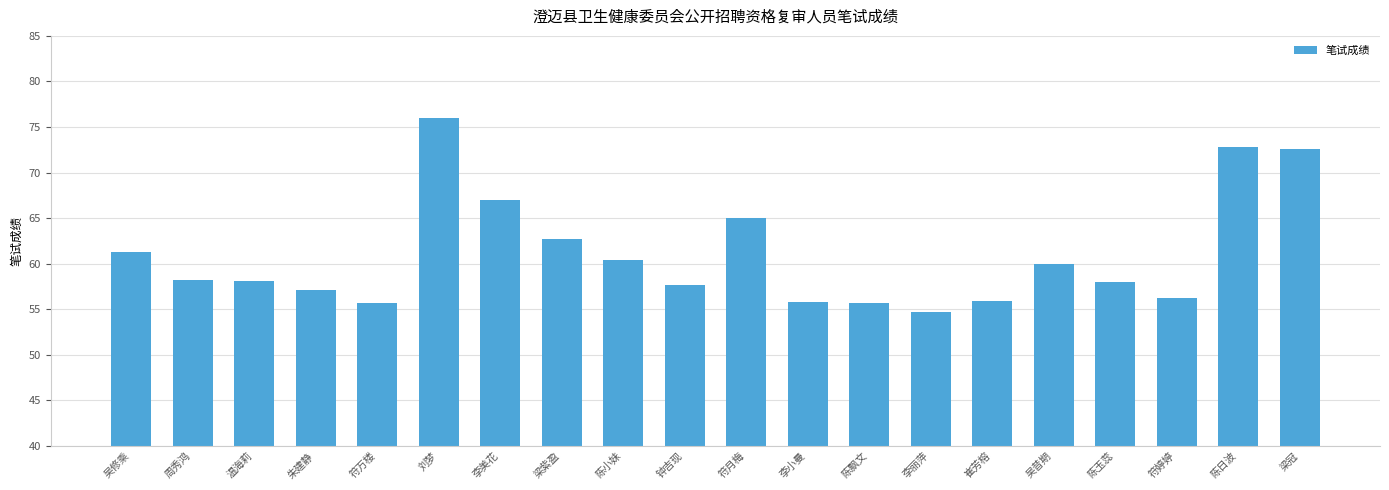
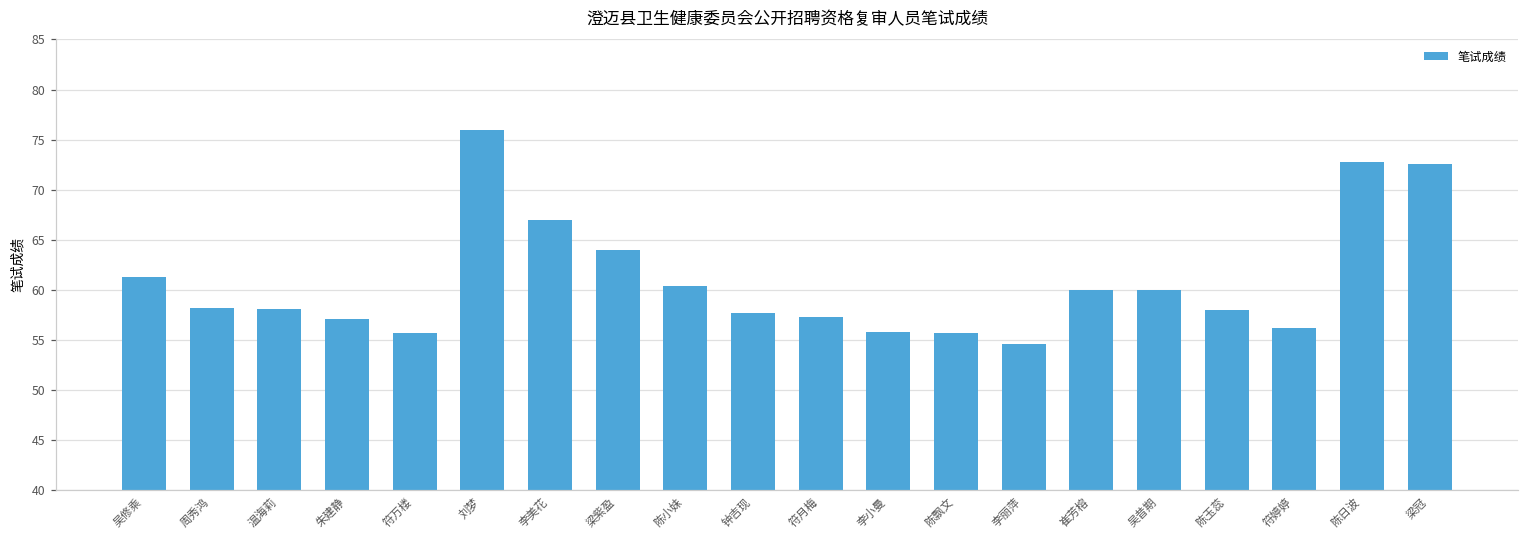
  {
    "吴修乘": 61,
    "周秀鸿": 58,
    "温海莉": 58,
    "朱建静": 57,
    "符万楼": 56,
    "刘梦": 76,
    "李美花": 67,
-   "梁紫盈": 63,
+   "梁紫盈": 64,
    "陈小妹": 60,
    "钟吉现": 58,
-   "符月梅": 65,
+   "符月梅": 57,
    "李小曼": 56,
    "陈飘文": 56,
    "李丽萍": 55,
-   "崔芳榕": 56,
+   "崔芳榕": 60,
    "吴昔期": 60,
    "陈玉蕊": 58,
    "符婷婷": 56,
    "陈日波": 73,
    "梁冠": 73
  }
